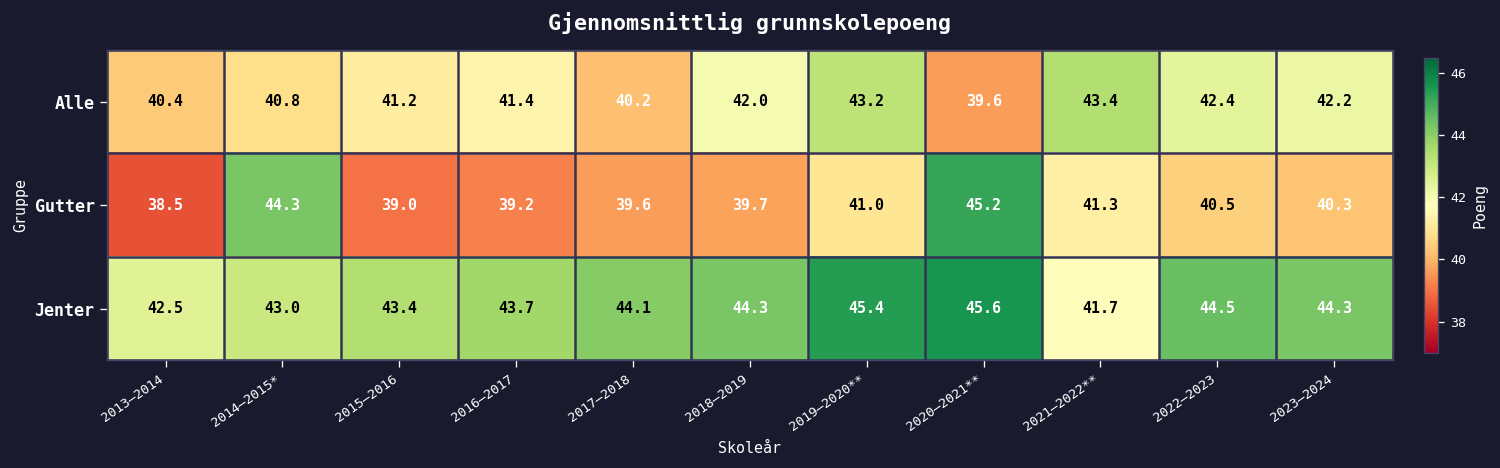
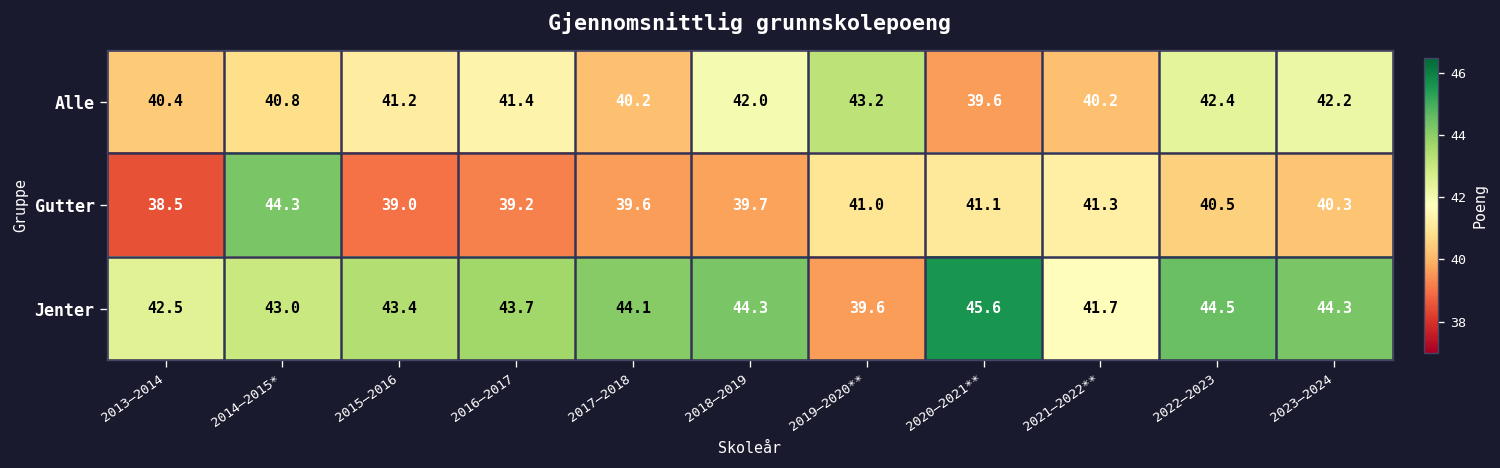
  {
    "Alle": {
      "2013–2014": 40.4,
      "2014–2015*": 40.8,
      "2015–2016": 41.2,
      "2016–2017": 41.4,
      "2017–2018": 40.2,
      "2018–2019": 42.0,
      "2019–2020**": 43.2,
      "2020–2021**": 39.6,
-     "2021–2022**": 43.4,
+     "2021–2022**": 40.2,
      "2022–2023": 42.4,
      "2023–2024": 42.2
    },
    "Gutter": {
      "2013–2014": 38.5,
      "2014–2015*": 44.3,
      "2015–2016": 39.0,
      "2016–2017": 39.2,
      "2017–2018": 39.6,
      "2018–2019": 39.7,
      "2019–2020**": 41.0,
-     "2020–2021**": 45.2,
+     "2020–2021**": 41.1,
      "2021–2022**": 41.3,
      "2022–2023": 40.5,
      "2023–2024": 40.3
    },
    "Jenter": {
      "2013–2014": 42.5,
      "2014–2015*": 43.0,
      "2015–2016": 43.4,
      "2016–2017": 43.7,
      "2017–2018": 44.1,
      "2018–2019": 44.3,
-     "2019–2020**": 45.4,
+     "2019–2020**": 39.6,
      "2020–2021**": 45.6,
      "2021–2022**": 41.7,
      "2022–2023": 44.5,
      "2023–2024": 44.3
    }
  }
